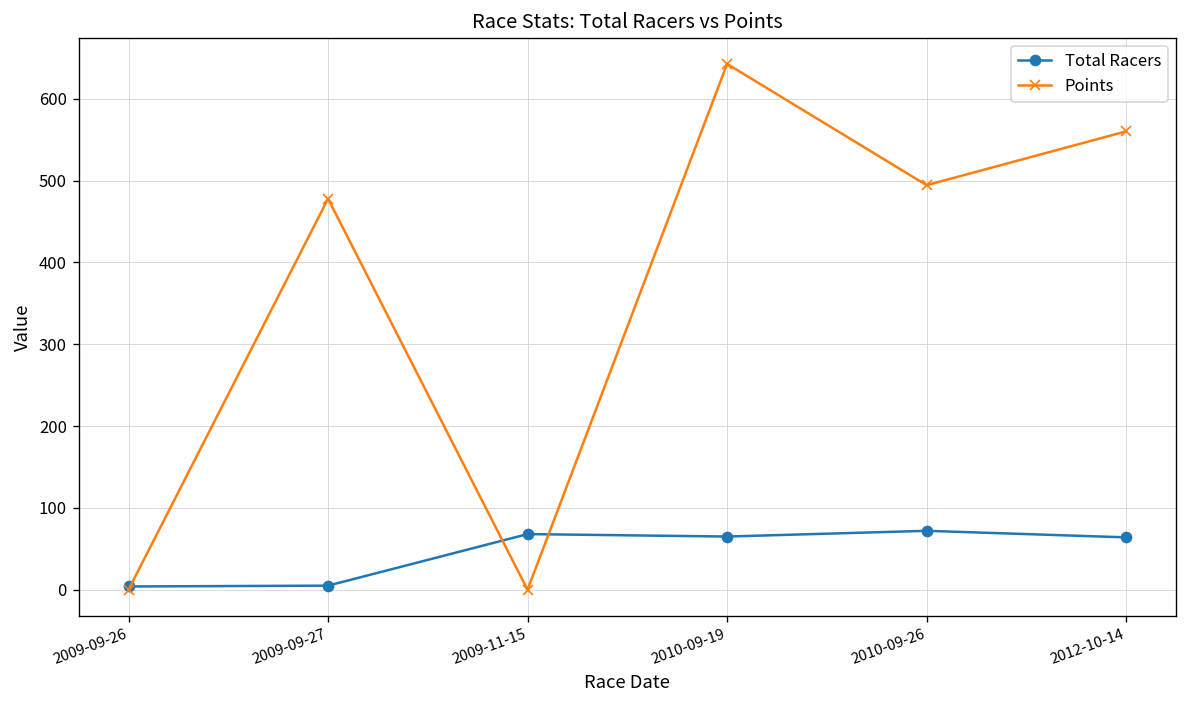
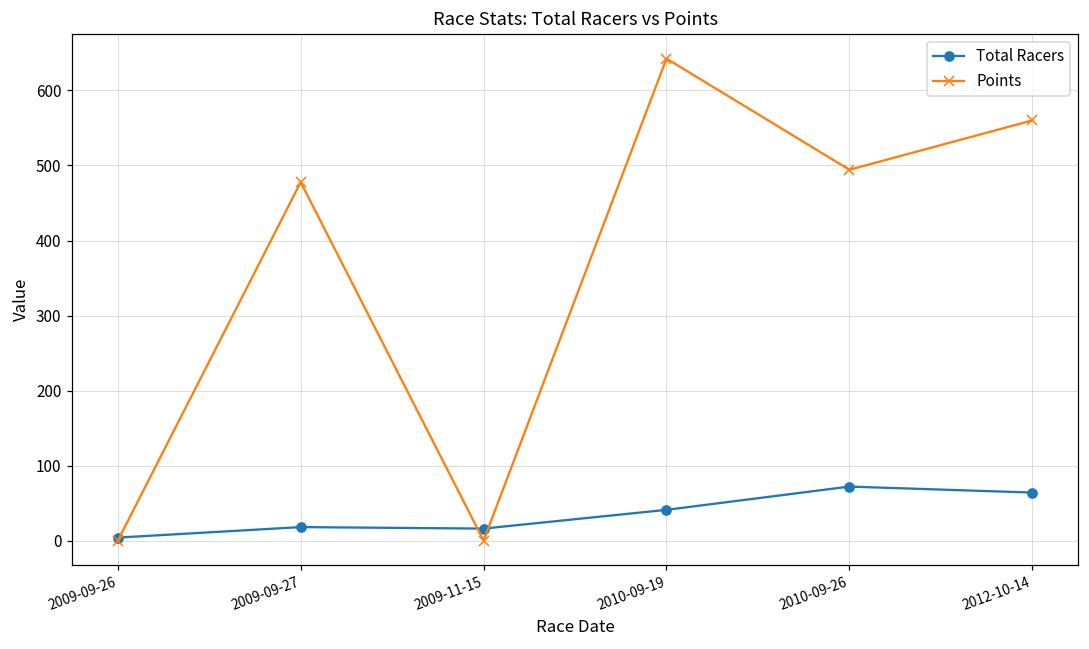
  {
    "Total Racers": {
      "2009-09-26": 0,
-     "2009-09-27": 10,
-     "2009-11-15": 70,
-     "2010-09-19": 70,
+     "2009-09-27": 20,
+     "2009-11-15": 20,
+     "2010-09-19": 40,
      "2010-09-26": 70,
      "2012-10-14": 60
    },
    "Points": {
      "2009-09-26": 0,
      "2009-09-27": 480,
      "2009-11-15": 0,
      "2010-09-19": 640,
      "2010-09-26": 490,
      "2012-10-14": 560
    }
  }
